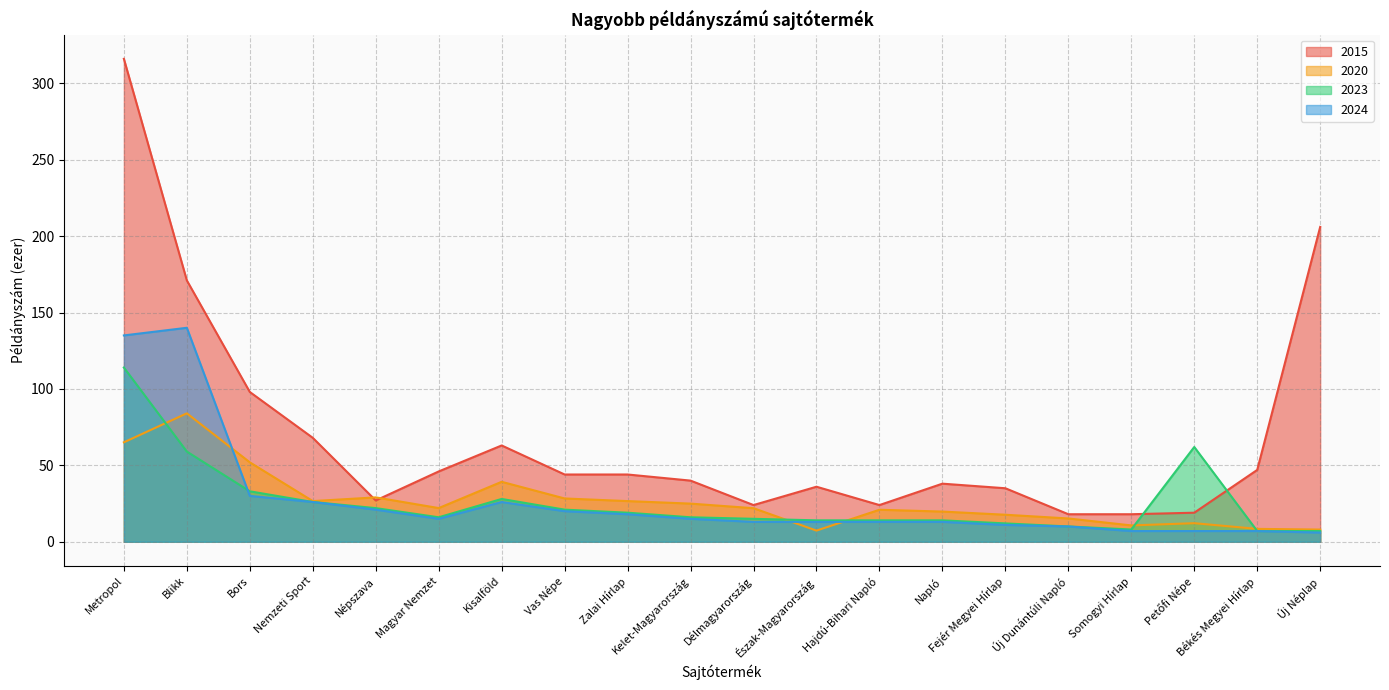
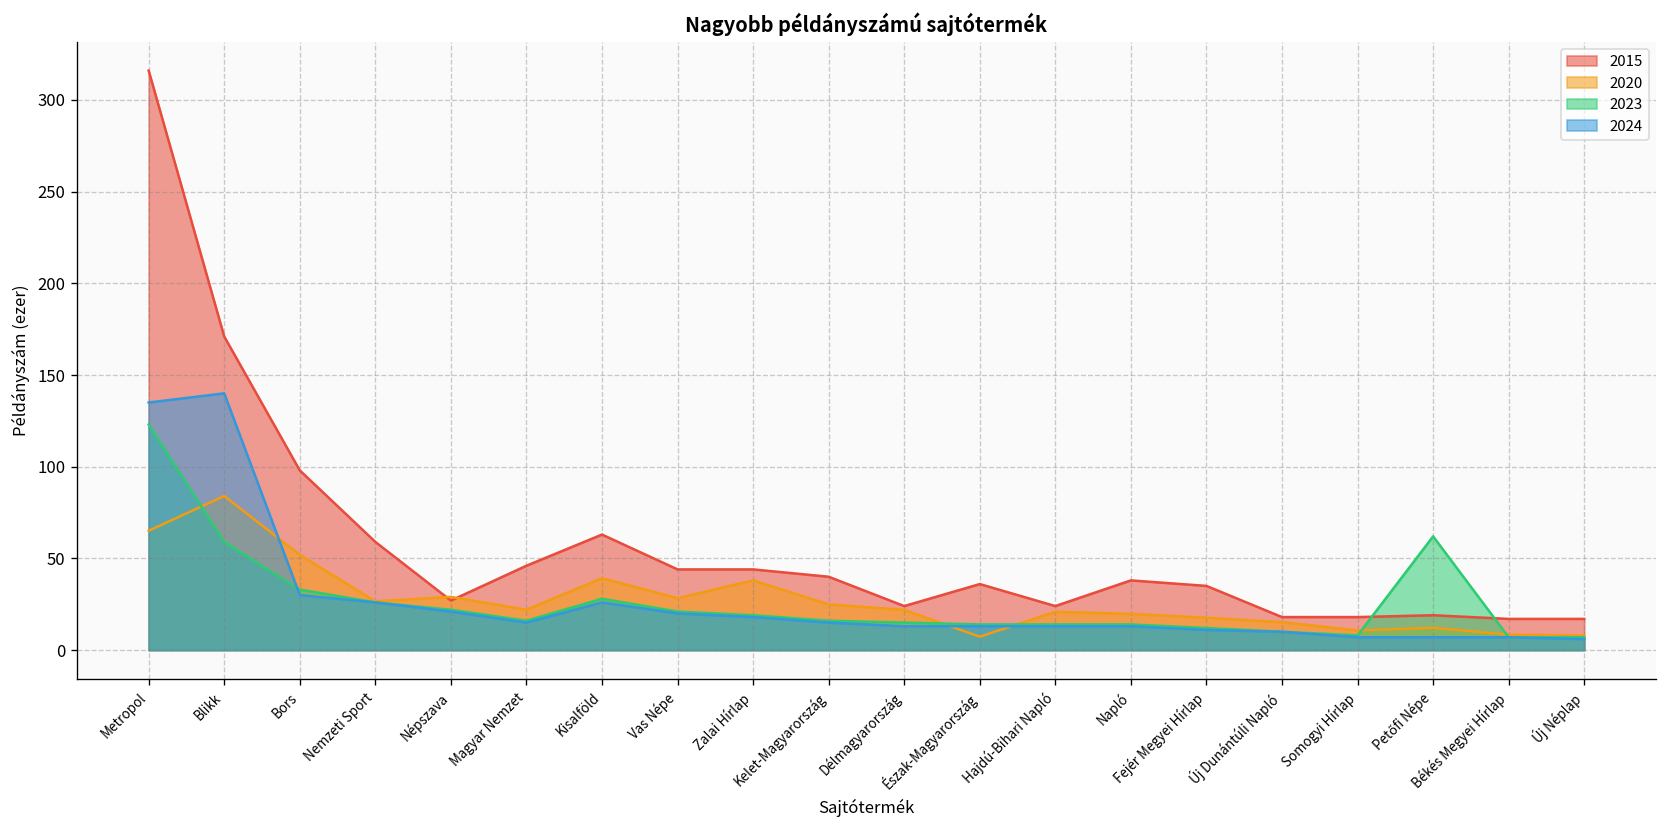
  {
    "2015": {
      "Metropol": 316,
      "Blikk": 171,
      "Bors": 98,
-     "Nemzeti Sport": 68,
+     "Nemzeti Sport": 59,
      "Népszava": 27,
      "Magyar Nemzet": 46,
      "Kisalföld": 63,
      "Vas Népe": 44,
      "Zalai Hírlap": 44,
      "Kelet-Magyarország": 40,
      "Délmagyarország": 24,
      "Észak-Magyarország": 36,
      "Hajdú-Bihari Napló": 24,
      "Napló": 38,
      "Fejér Megyei Hírlap": 35,
      "Új Dunántúli Napló": 18,
      "Somogyi Hírlap": 18,
      "Petőfi Népe": 19,
-     "Békés Megyei Hírlap": 47,
-     "Új Néplap": 206
+     "Békés Megyei Hírlap": 17,
+     "Új Néplap": 17
    },
    "2020": {
      "Metropol": 65,
      "Blikk": 84,
      "Bors": 52,
      "Népszava": 29,
      "Magyar Nemzet": 22,
      "Kisalföld": 39,
      "Vas Népe": 28,
-     "Zalai Hírlap": 27,
+     "Zalai Hírlap": 38,
      "Kelet-Magyarország": 25,
      "Délmagyarország": 22,
      "Észak-Magyarország": 7,
      "Hajdú-Bihari Napló": 21,
      "Napló": 20,
      "Fejér Megyei Hírlap": 18,
      "Új Dunántúli Napló": 15,
      "Somogyi Hírlap": 11,
      "Petőfi Népe": 12
    },
    "2023": {
-     "Metropol": 114,
+     "Metropol": 123,
      "Blikk": 59,
      "Bors": 33,
      "Kisalföld": 28,
      "Délmagyarország": 15,
      "Petőfi Népe": 62
    },
    "2024": {
      "Metropol": 135,
      "Blikk": 140,
      "Bors": 30,
      "Kisalföld": 26,
      "Délmagyarország": 13,
      "Petőfi Népe": 7
    }
  }
